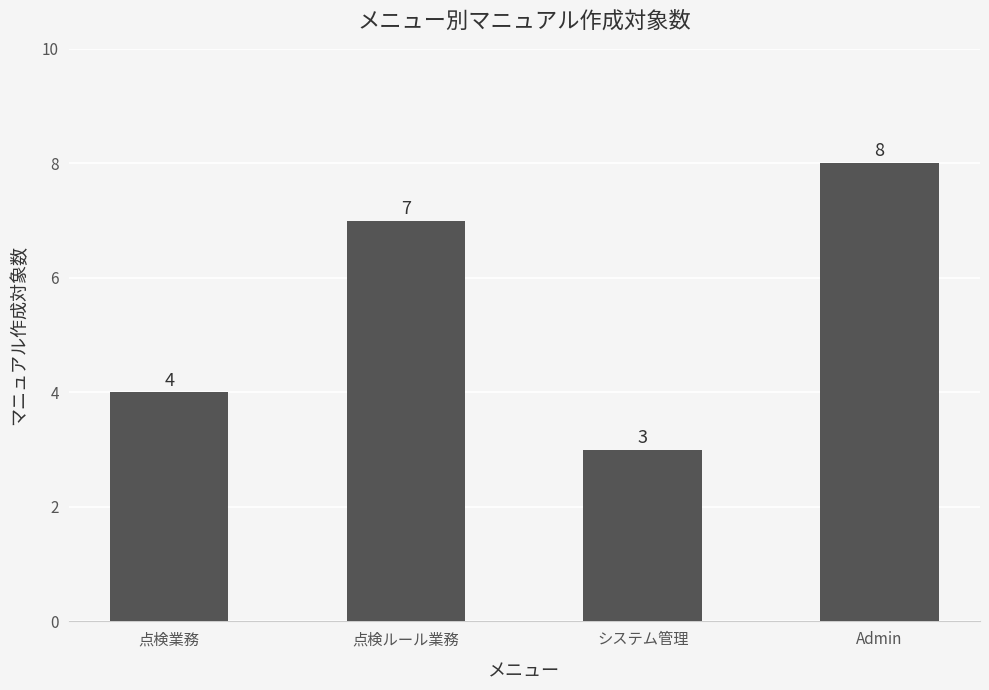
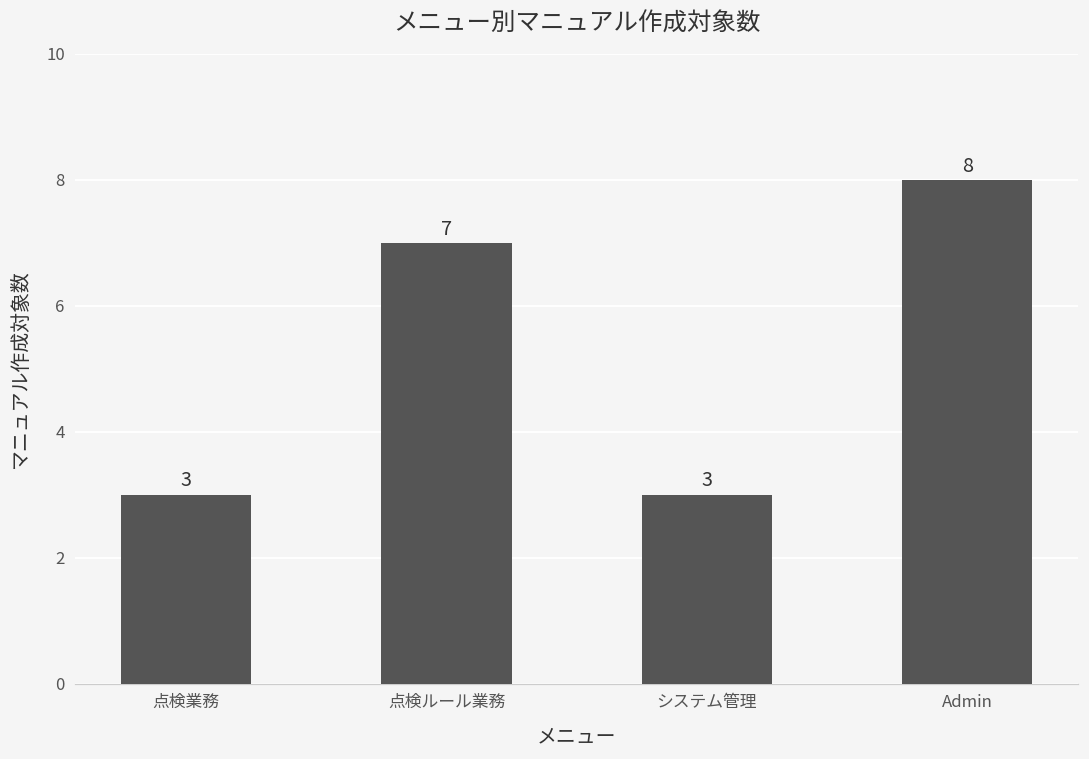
  {
-   "点検業務": 4,
+   "点検業務": 3,
    "点検ルール業務": 7,
    "システム管理": 3,
    "Admin": 8
  }
